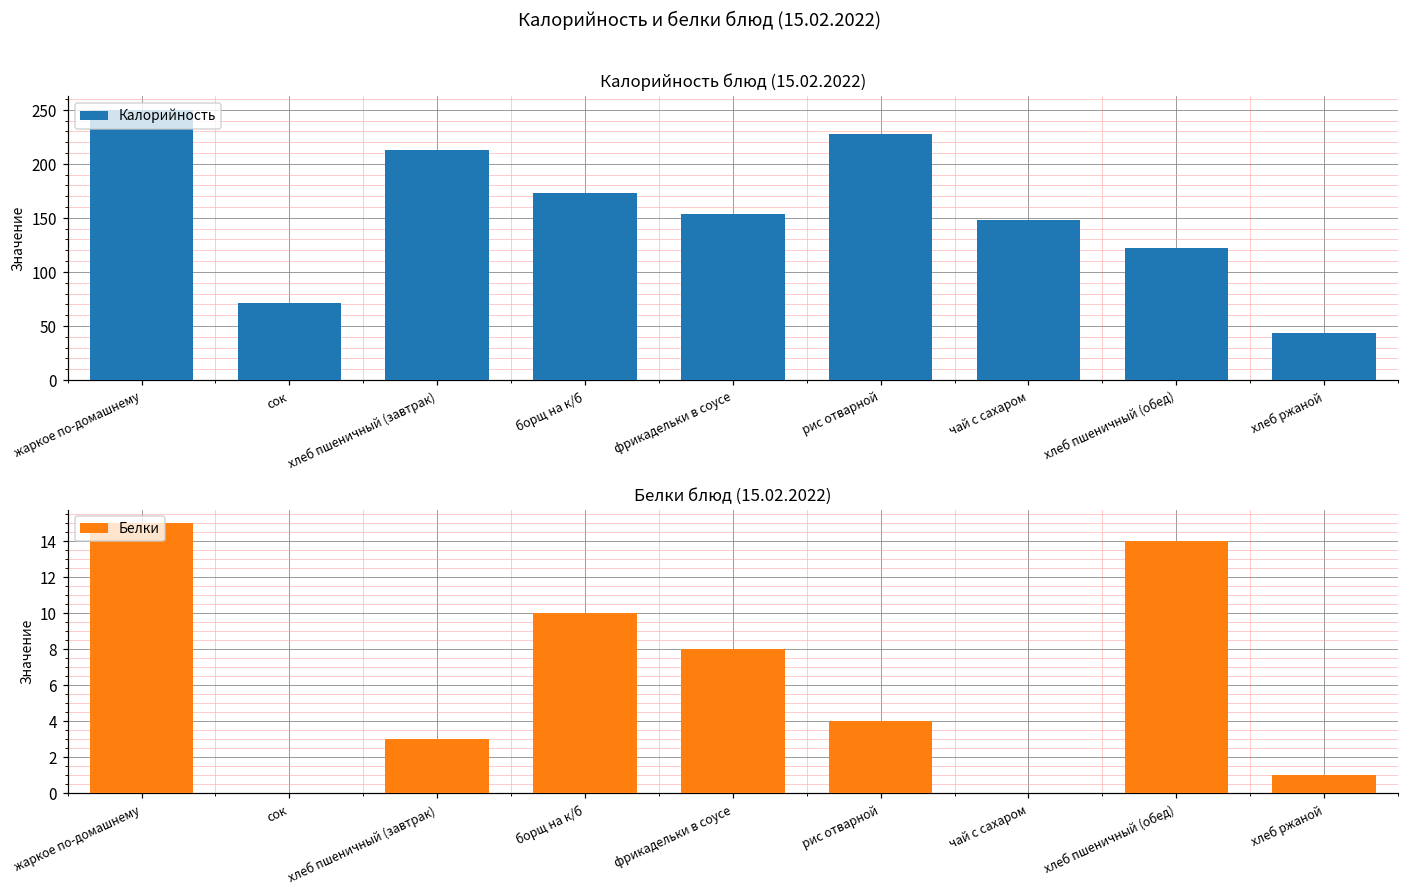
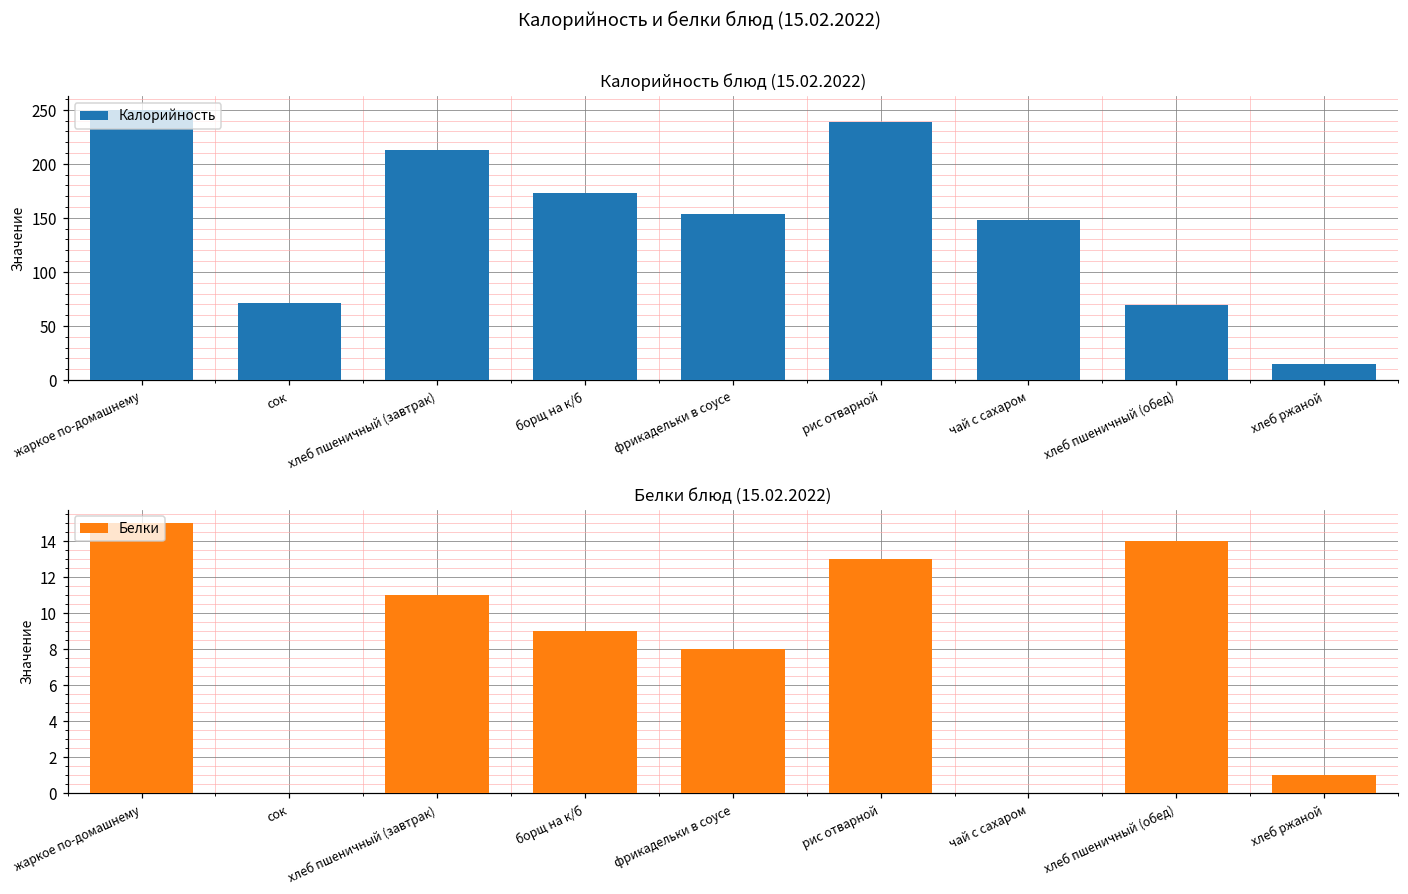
  {
    "Калорийность блюд (15.02.2022)": {
      "сок": 70,
      "хлеб пшеничный (завтрак)": 210,
      "борщ на к/б": 170,
      "фрикадельки в соусе": 150,
-     "рис отварной": 230,
+     "рис отварной": 240,
      "чай с сахаром": 150,
-     "хлеб пшеничный (обед)": 120,
-     "хлеб ржаной": 40
+     "хлеб пшеничный (обед)": 70,
+     "хлеб ржаной": 20
    },
    "Белки блюд (15.02.2022)": {
      "сок": 0,
-     "хлеб пшеничный (завтрак)": 3,
-     "борщ на к/б": 10,
+     "хлеб пшеничный (завтрак)": 11,
+     "борщ на к/б": 9,
      "фрикадельки в соусе": 8,
-     "рис отварной": 4,
+     "рис отварной": 13,
      "чай с сахаром": 0,
      "хлеб пшеничный (обед)": 14,
      "хлеб ржаной": 1
    }
  }
